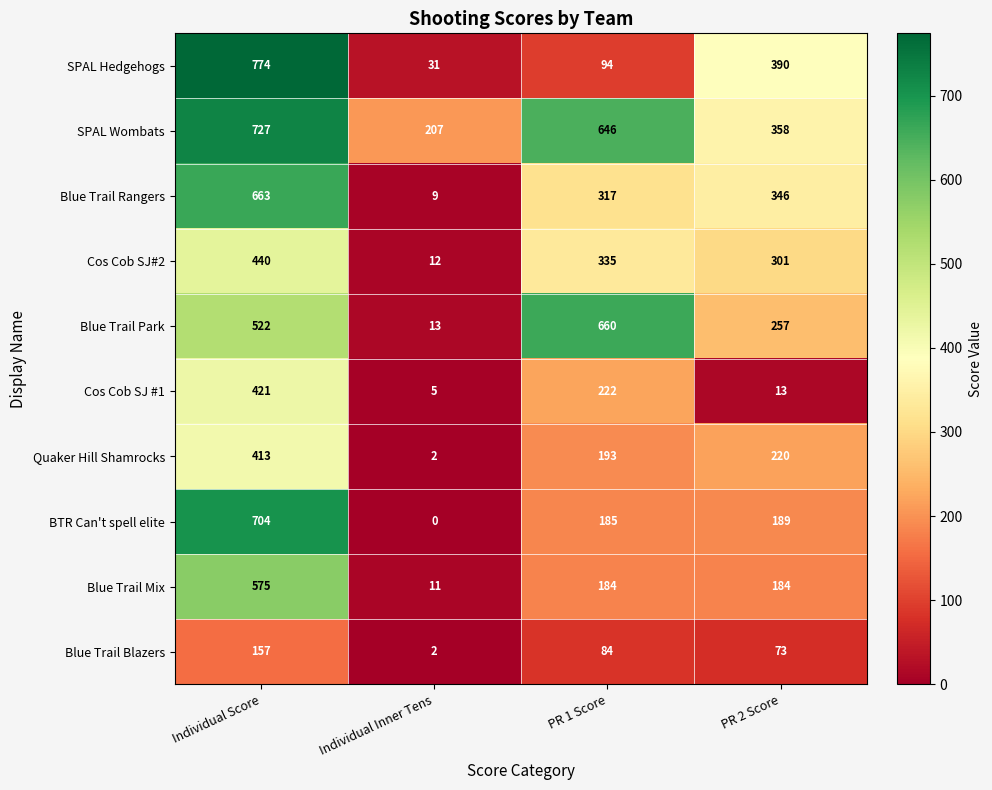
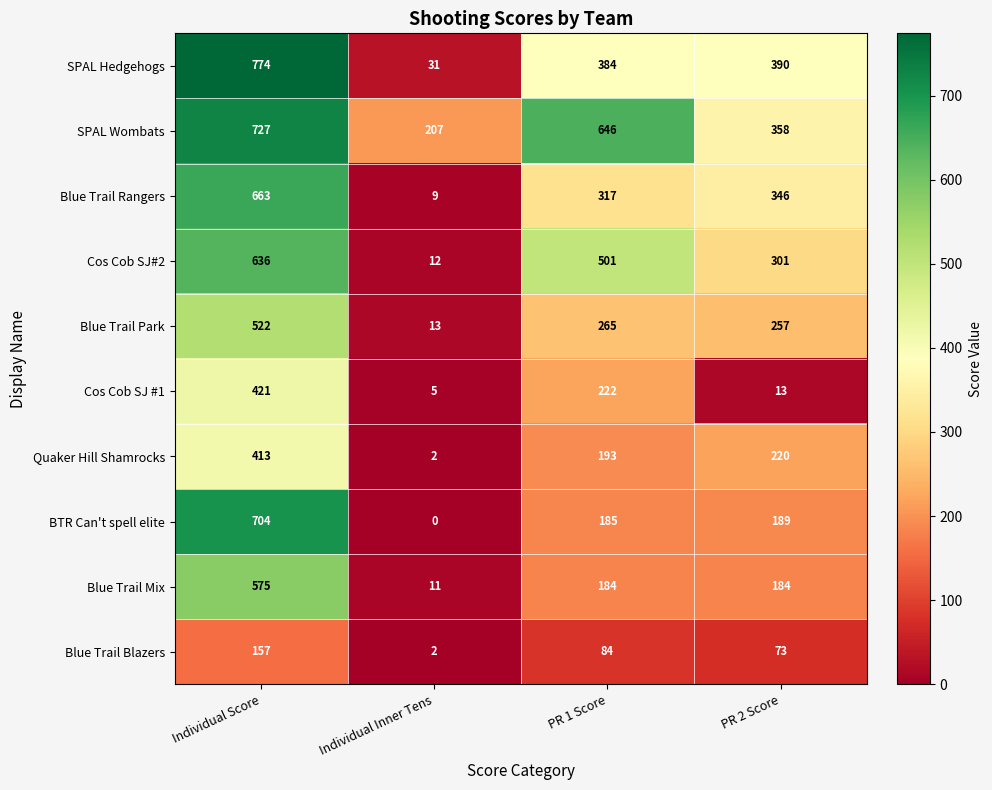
  {
    "SPAL Hedgehogs": {
      "Individual Score": 774,
      "Individual Inner Tens": 31,
-     "PR 1 Score": 94,
+     "PR 1 Score": 384,
      "PR 2 Score": 390
    },
    "SPAL Wombats": {
      "Individual Score": 727,
      "Individual Inner Tens": 207,
      "PR 1 Score": 646,
      "PR 2 Score": 358
    },
    "Blue Trail Rangers": {
      "Individual Score": 663,
      "Individual Inner Tens": 9,
      "PR 1 Score": 317,
      "PR 2 Score": 346
    },
    "Cos Cob SJ#2": {
-     "Individual Score": 440,
+     "Individual Score": 636,
      "Individual Inner Tens": 12,
-     "PR 1 Score": 335,
+     "PR 1 Score": 501,
      "PR 2 Score": 301
    },
    "Blue Trail Park": {
      "Individual Score": 522,
      "Individual Inner Tens": 13,
-     "PR 1 Score": 660,
+     "PR 1 Score": 265,
      "PR 2 Score": 257
    },
    "Cos Cob SJ #1": {
      "Individual Score": 421,
      "Individual Inner Tens": 5,
      "PR 1 Score": 222,
      "PR 2 Score": 13
    },
    "Quaker Hill Shamrocks": {
      "Individual Score": 413,
      "Individual Inner Tens": 2,
      "PR 1 Score": 193,
      "PR 2 Score": 220
    },
    "BTR Can't spell elite": {
      "Individual Score": 704,
      "Individual Inner Tens": 0,
      "PR 1 Score": 185,
      "PR 2 Score": 189
    },
    "Blue Trail Mix": {
      "Individual Score": 575,
      "Individual Inner Tens": 11,
      "PR 1 Score": 184,
      "PR 2 Score": 184
    },
    "Blue Trail Blazers": {
      "Individual Score": 157,
      "Individual Inner Tens": 2,
      "PR 1 Score": 84,
      "PR 2 Score": 73
    }
  }
